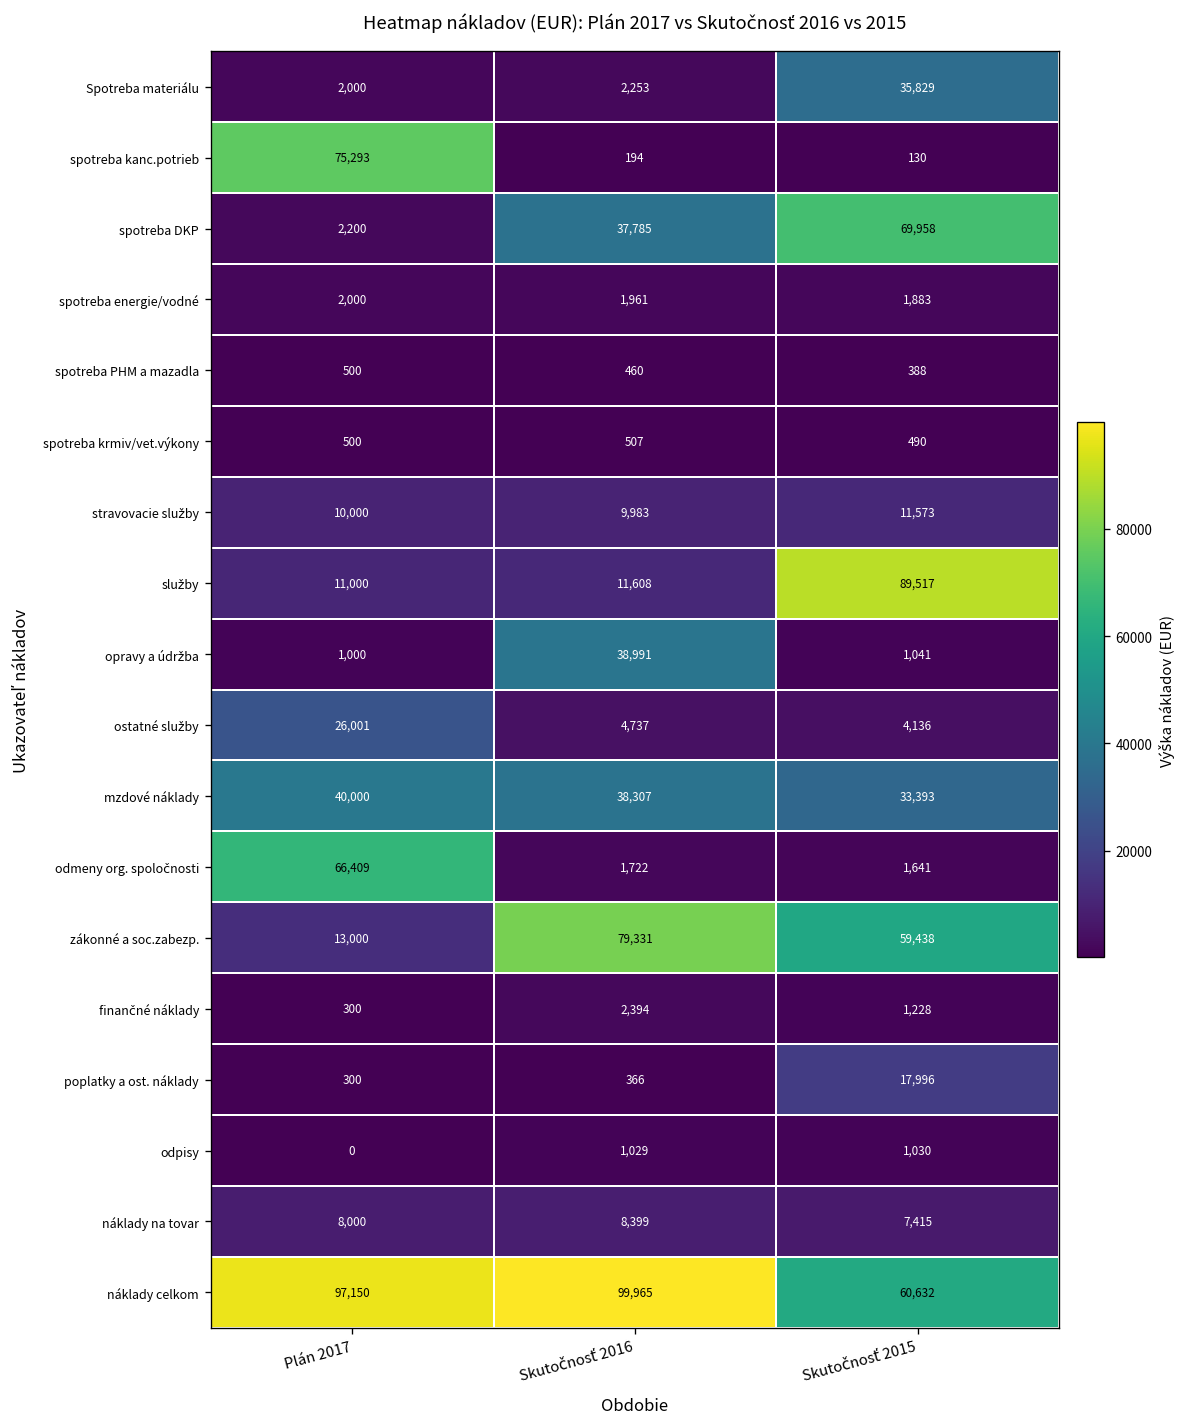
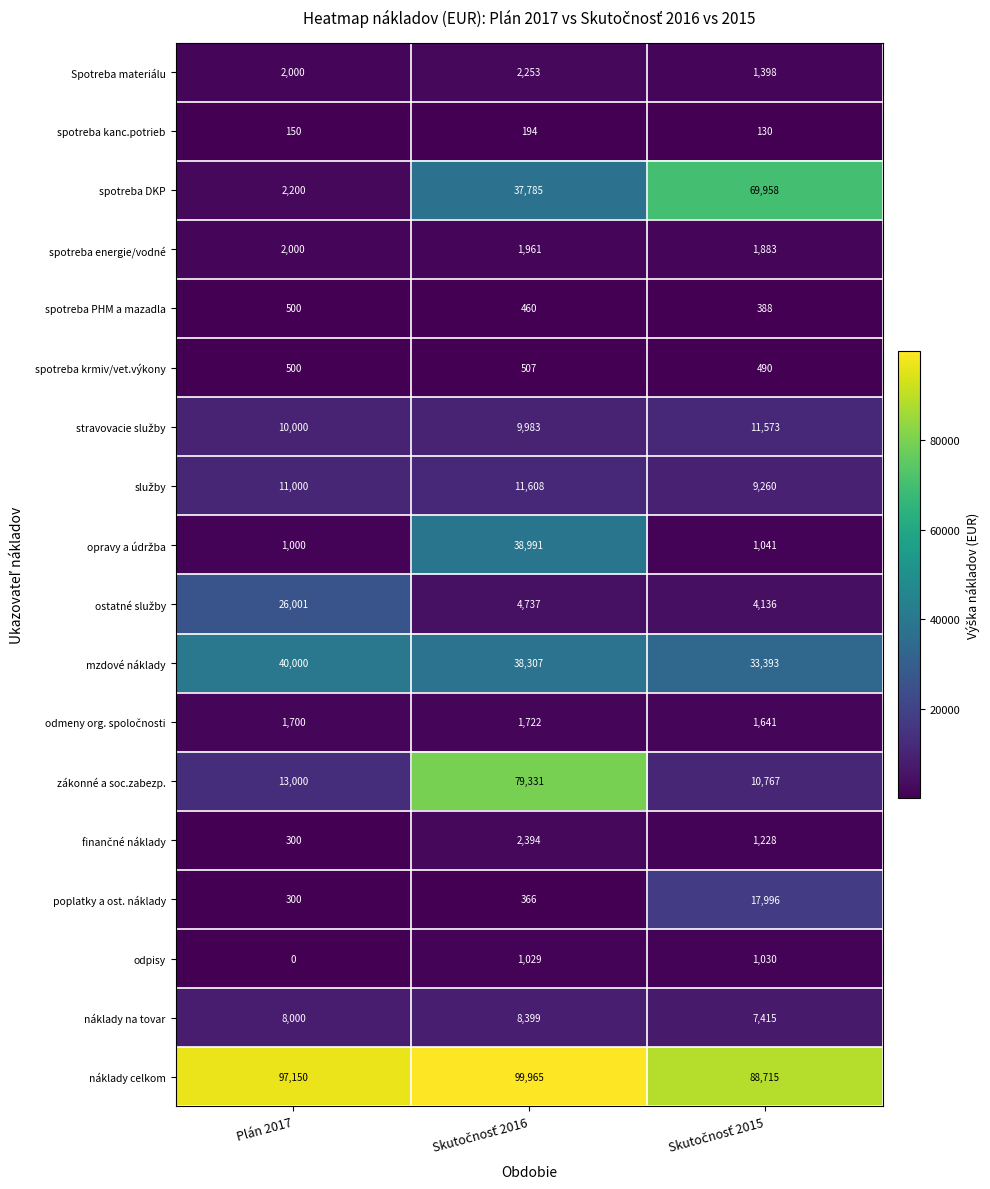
  {
    "Spotreba materiálu": {
      "Plán 2017": "2,000",
      "Skutočnosť 2016": "2,253",
-     "Skutočnosť 2015": "35,829"
+     "Skutočnosť 2015": "1,398"
    },
    "spotreba kanc.potrieb": {
-     "Plán 2017": "75,293",
+     "Plán 2017": "150",
      "Skutočnosť 2016": "194",
      "Skutočnosť 2015": "130"
    },
    "spotreba DKP": {
      "Plán 2017": "2,200",
      "Skutočnosť 2016": "37,785",
      "Skutočnosť 2015": "69,958"
    },
    "spotreba energie/vodné": {
      "Plán 2017": "2,000",
      "Skutočnosť 2016": "1,961",
      "Skutočnosť 2015": "1,883"
    },
    "spotreba PHM a mazadla": {
      "Plán 2017": "500",
      "Skutočnosť 2016": "460",
      "Skutočnosť 2015": "388"
    },
    "spotreba krmiv/vet.výkony": {
      "Plán 2017": "500",
      "Skutočnosť 2016": "507",
      "Skutočnosť 2015": "490"
    },
    "stravovacie služby": {
      "Plán 2017": "10,000",
      "Skutočnosť 2016": "9,983",
      "Skutočnosť 2015": "11,573"
    },
    "služby": {
      "Plán 2017": "11,000",
      "Skutočnosť 2016": "11,608",
-     "Skutočnosť 2015": "89,517"
+     "Skutočnosť 2015": "9,260"
    },
    "opravy a údržba": {
      "Plán 2017": "1,000",
      "Skutočnosť 2016": "38,991",
      "Skutočnosť 2015": "1,041"
    },
    "ostatné služby": {
      "Plán 2017": "26,001",
      "Skutočnosť 2016": "4,737",
      "Skutočnosť 2015": "4,136"
    },
    "mzdové náklady": {
      "Plán 2017": "40,000",
      "Skutočnosť 2016": "38,307",
      "Skutočnosť 2015": "33,393"
    },
    "odmeny org. spoločnosti": {
-     "Plán 2017": "66,409",
+     "Plán 2017": "1,700",
      "Skutočnosť 2016": "1,722",
      "Skutočnosť 2015": "1,641"
    },
    "zákonné a soc.zabezp.": {
      "Plán 2017": "13,000",
      "Skutočnosť 2016": "79,331",
-     "Skutočnosť 2015": "59,438"
+     "Skutočnosť 2015": "10,767"
    },
    "finančné náklady": {
      "Plán 2017": "300",
      "Skutočnosť 2016": "2,394",
      "Skutočnosť 2015": "1,228"
    },
    "poplatky a ost. náklady": {
      "Plán 2017": "300",
      "Skutočnosť 2016": "366",
      "Skutočnosť 2015": "17,996"
    },
    "odpisy": {
      "Plán 2017": "0",
      "Skutočnosť 2016": "1,029",
      "Skutočnosť 2015": "1,030"
    },
    "náklady na tovar": {
      "Plán 2017": "8,000",
      "Skutočnosť 2016": "8,399",
      "Skutočnosť 2015": "7,415"
    },
    "náklady celkom": {
      "Plán 2017": "97,150",
      "Skutočnosť 2016": "99,965",
-     "Skutočnosť 2015": "60,632"
+     "Skutočnosť 2015": "88,715"
    }
  }
